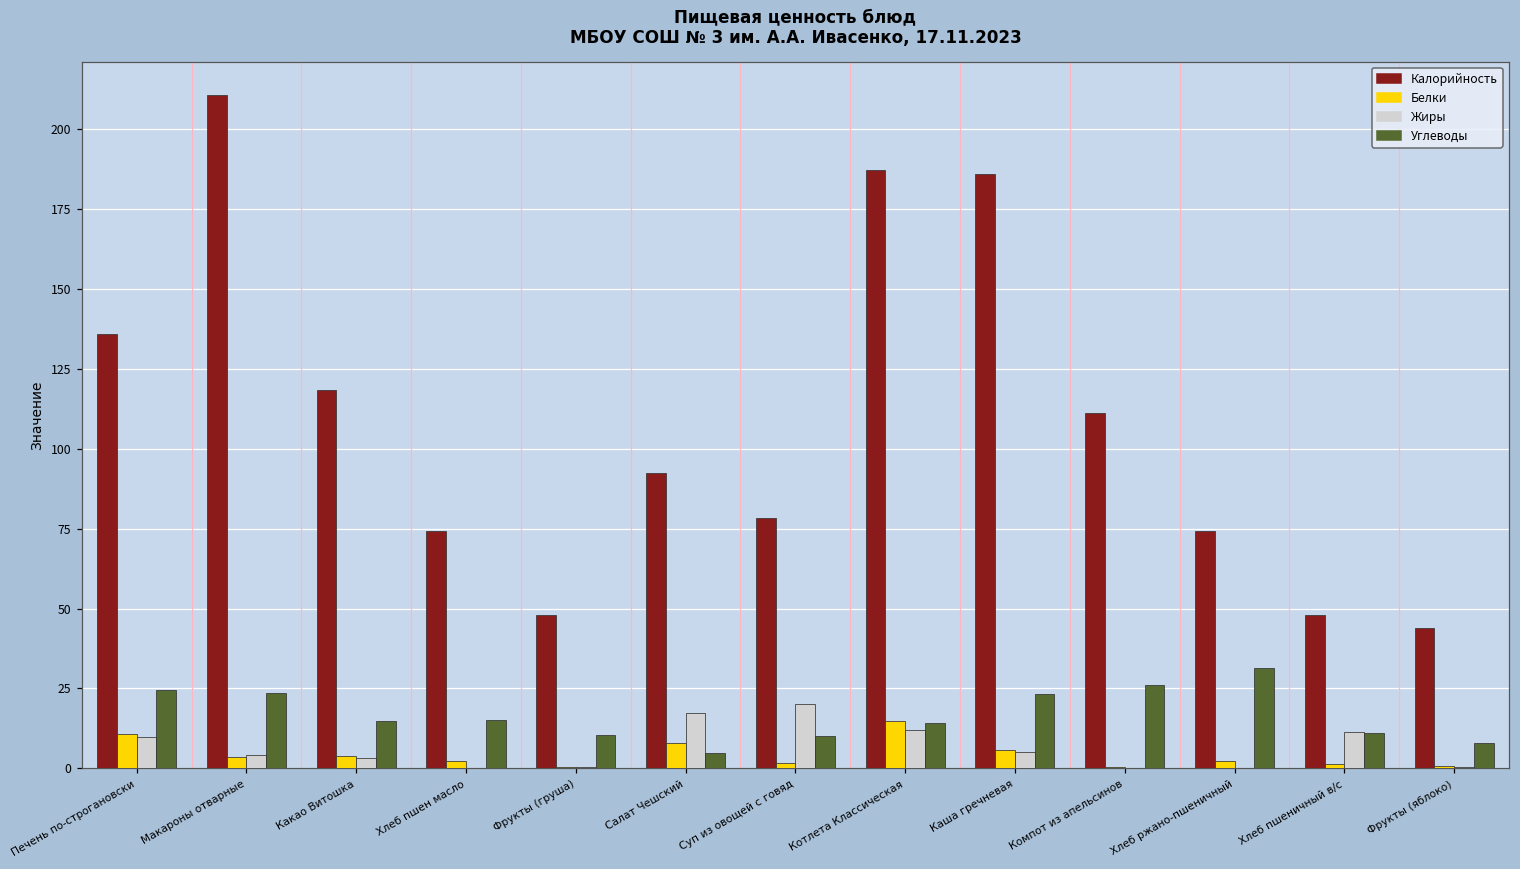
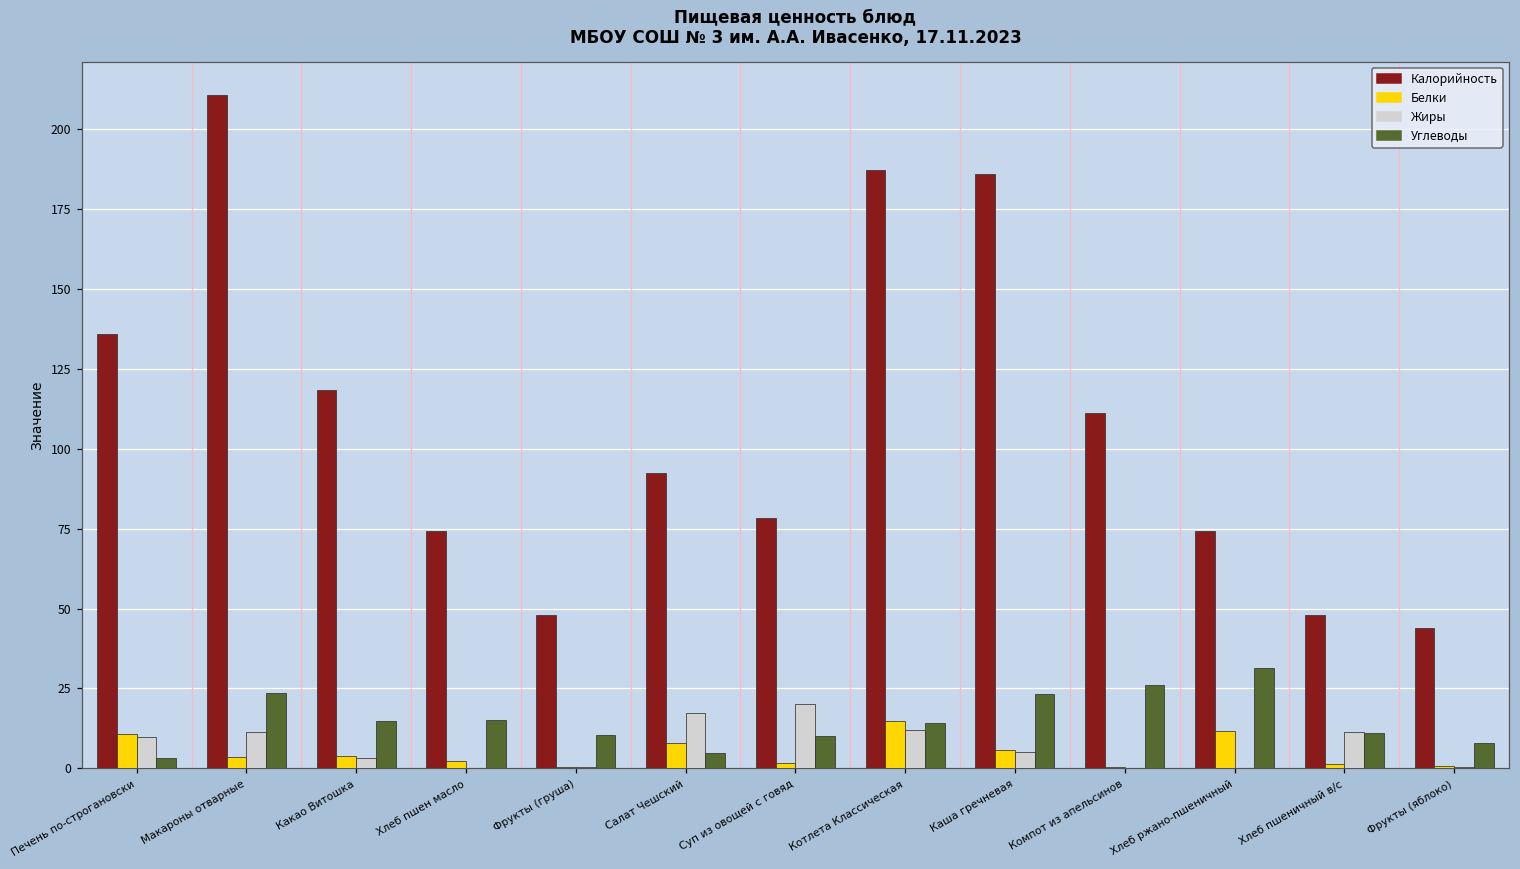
  {
    "Калорийность": {
      "Печень по-строгановски": 136,
      "Макароны отварные": 211,
      "Какао Витошка": 119,
      "Хлеб пшен масло": 74,
      "Фрукты (груша)": 48,
      "Салат Чешский": 93,
      "Суп из овощей с говяд": 78,
      "Котлета Классическая": 187,
      "Каша гречневая": 186,
      "Компот из апельсинов": 111,
      "Хлеб ржано-пшеничный": 74,
      "Хлеб пшеничный в/с": 48,
      "Фрукты (яблоко)": 44
    },
    "Белки": {
      "Печень по-строгановски": 11,
      "Макароны отварные": 4,
      "Какао Витошка": 4,
      "Хлеб пшен масло": 2,
      "Салат Чешский": 8,
      "Суп из овощей с говяд": 2,
      "Котлета Классическая": 15,
      "Каша гречневая": 6,
-     "Хлеб ржано-пшеничный": 2,
+     "Хлеб ржано-пшеничный": 12,
      "Хлеб пшеничный в/с": 1
    },
    "Жиры": {
      "Печень по-строгановски": 10,
-     "Макароны отварные": 4,
+     "Макароны отварные": 11,
      "Какао Витошка": 3,
      "Салат Чешский": 17,
      "Суп из овощей с говяд": 20,
      "Котлета Классическая": 12,
      "Каша гречневая": 5,
      "Хлеб пшеничный в/с": 12
    },
    "Углеводы": {
-     "Печень по-строгановски": 25,
+     "Печень по-строгановски": 3,
      "Макароны отварные": 24,
      "Какао Витошка": 15,
      "Хлеб пшен масло": 15,
      "Фрукты (груша)": 10,
      "Салат Чешский": 5,
      "Суп из овощей с говяд": 10,
      "Котлета Классическая": 14,
      "Каша гречневая": 23,
      "Компот из апельсинов": 26,
      "Хлеб ржано-пшеничный": 31,
      "Хлеб пшеничный в/с": 11,
      "Фрукты (яблоко)": 8
    }
  }
